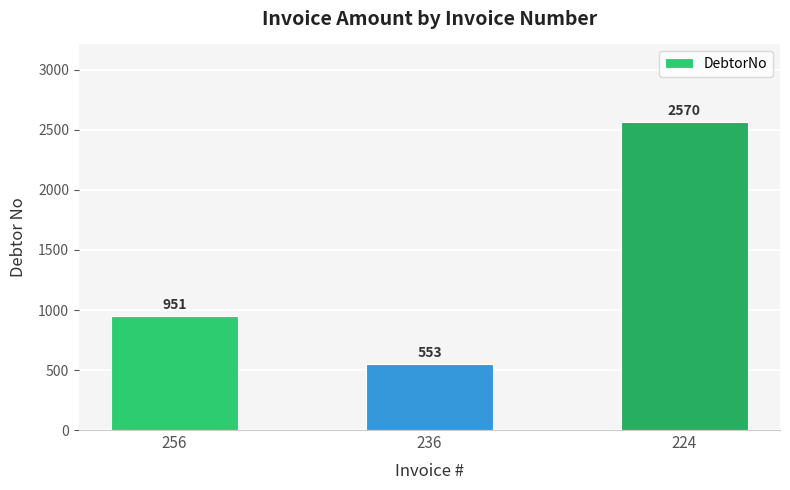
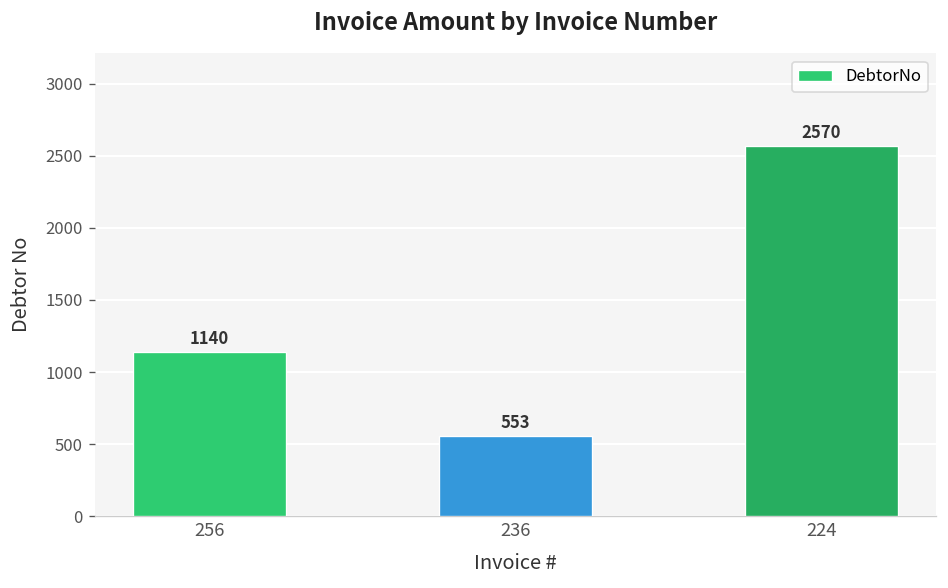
  {
-   "256": 951,
+   "256": 1140,
    "236": 553,
    "224": 2570
  }
